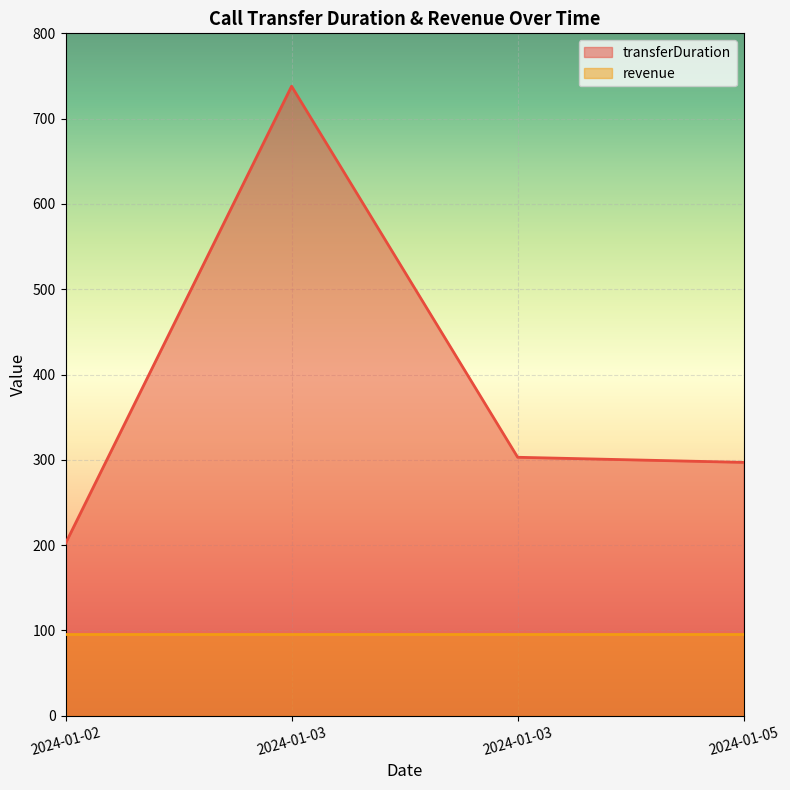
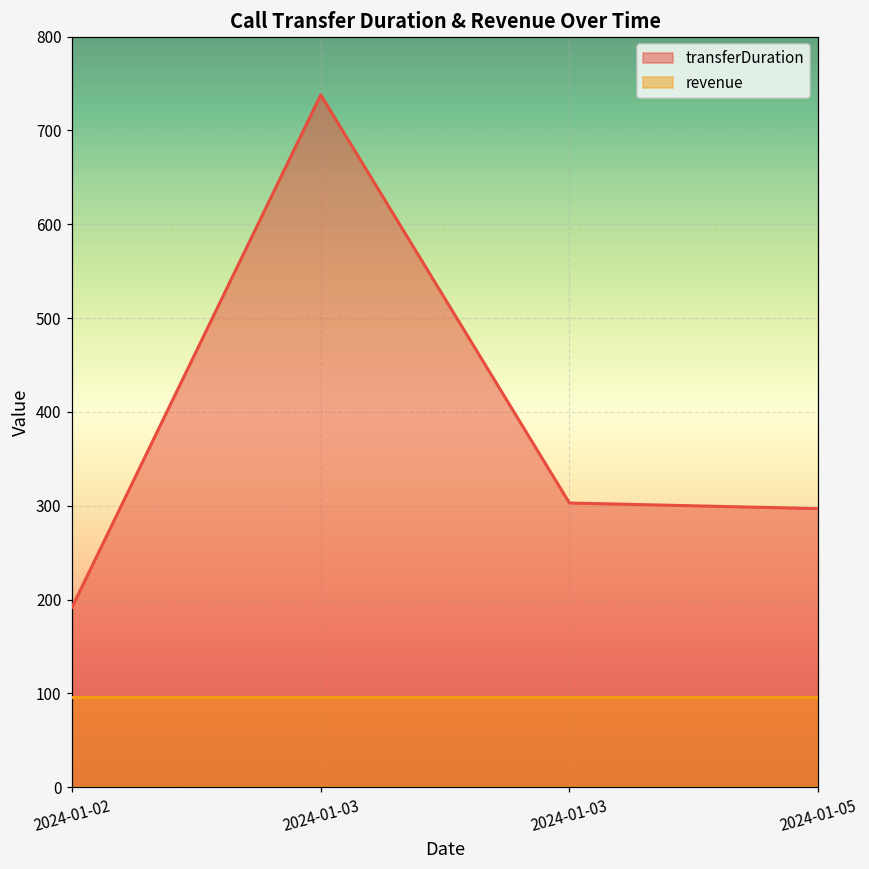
  {
    "transferDuration": {
-     "2024-01-02": 200,
+     "2024-01-02": 190,
      "2024-01-05": 300
    },
    "revenue": {
      "2024-01-02": 100,
      "2024-01-05": 100
    }
  }
